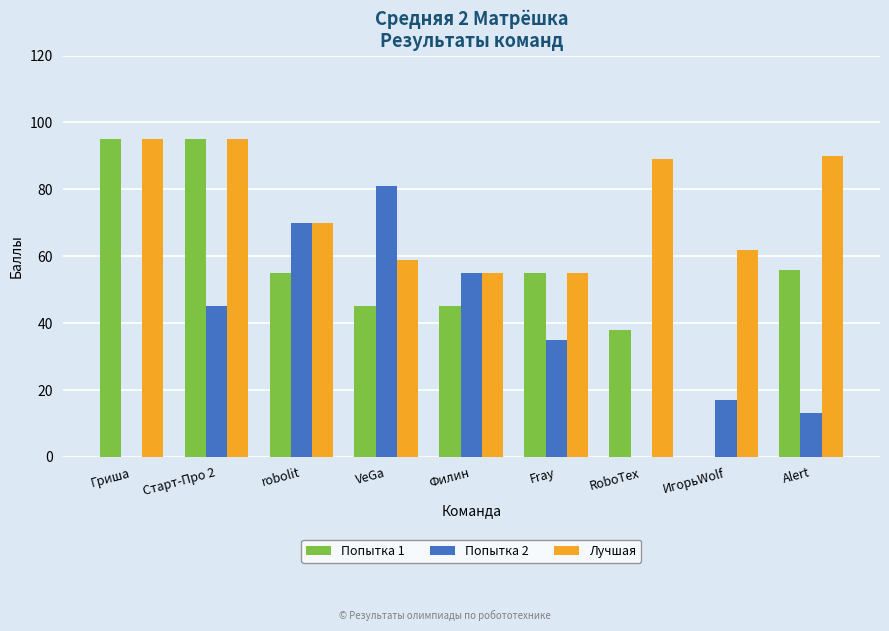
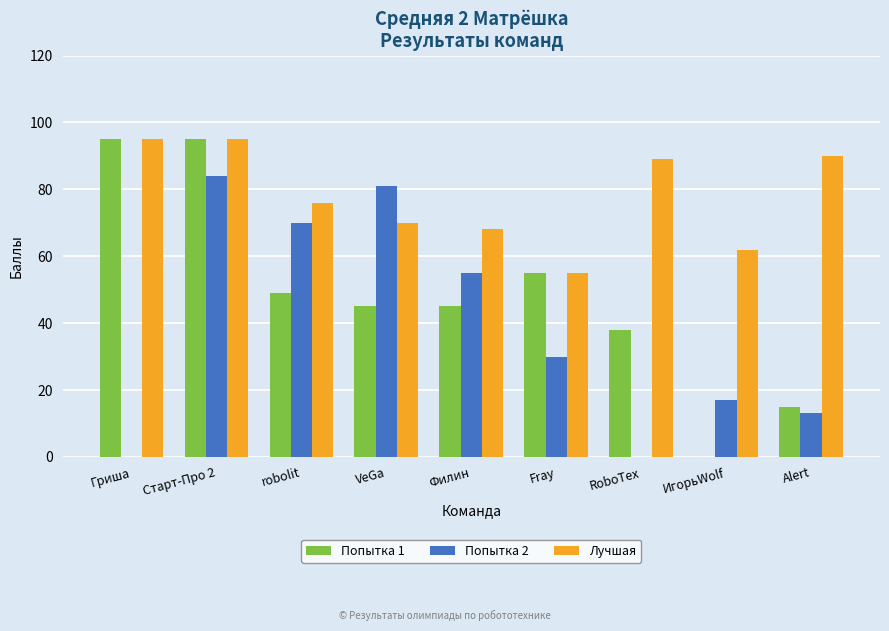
  {
    "Попытка 1": {
      "Гриша": 95,
      "Старт-Про 2": 95,
-     "robolit": 55,
+     "robolit": 49,
      "VeGa": 45,
      "Филин": 45,
      "Fray": 55,
      "RoboTex": 38,
      "ИгорьWolf": 0,
-     "Alert": 56
+     "Alert": 15
    },
    "Попытка 2": {
      "Гриша": 0,
-     "Старт-Про 2": 45,
+     "Старт-Про 2": 84,
      "robolit": 70,
      "VeGa": 81,
      "Филин": 55,
-     "Fray": 35,
+     "Fray": 30,
      "RoboTex": 0,
      "ИгорьWolf": 17,
      "Alert": 13
    },
    "Лучшая": {
      "Гриша": 95,
      "Старт-Про 2": 95,
-     "robolit": 70,
-     "VeGa": 59,
-     "Филин": 55,
+     "robolit": 76,
+     "VeGa": 70,
+     "Филин": 68,
      "Fray": 55,
      "RoboTex": 89,
      "ИгорьWolf": 62,
      "Alert": 90
    }
  }
